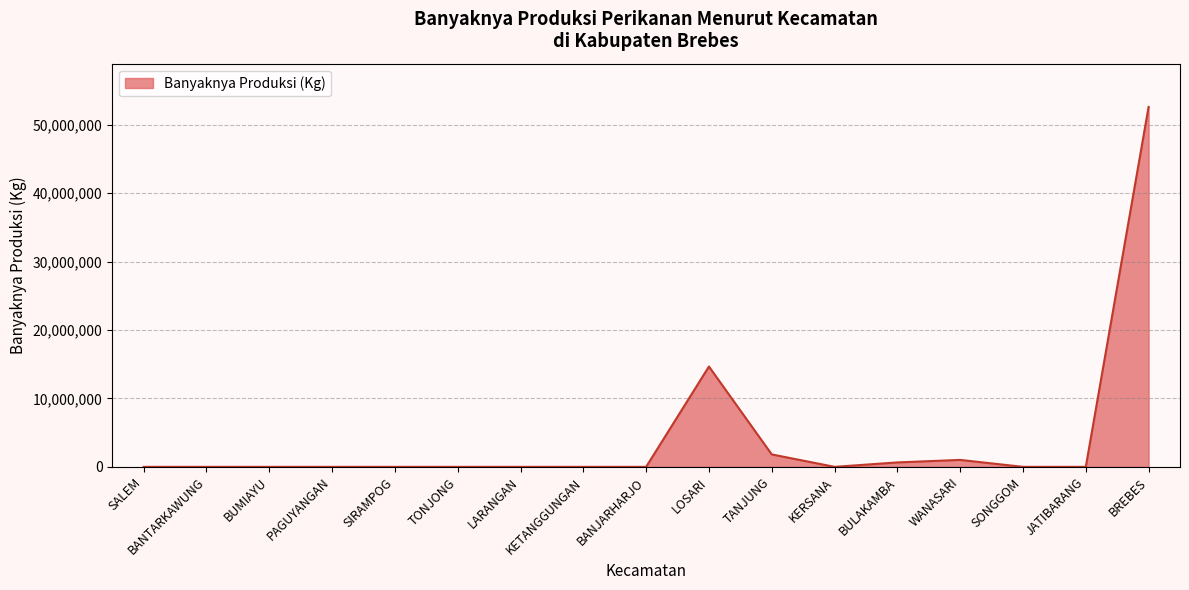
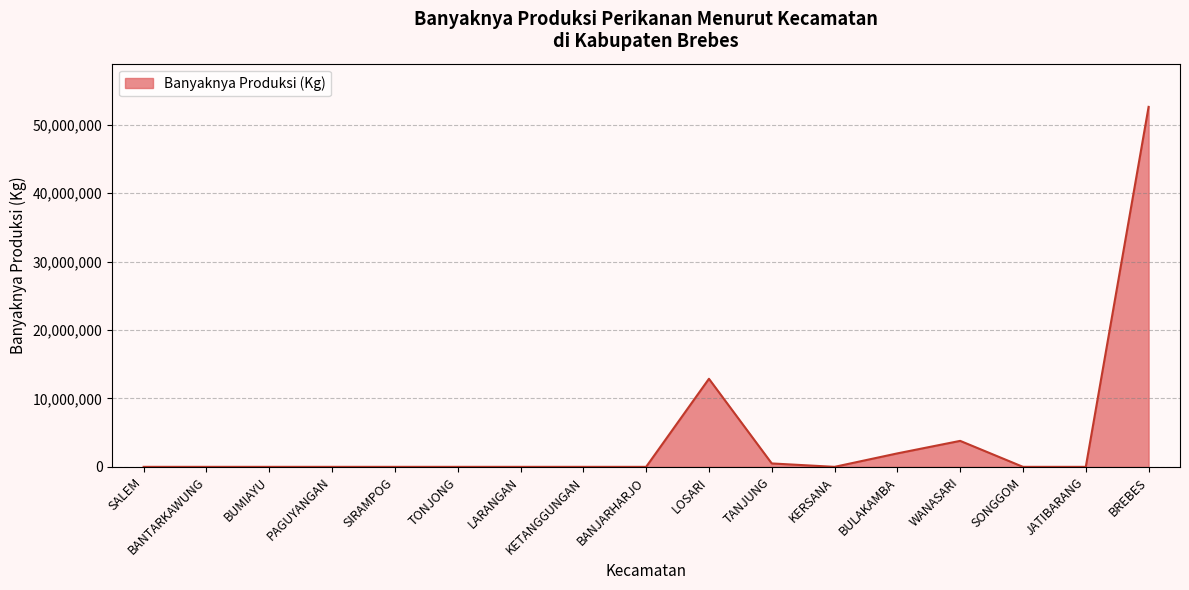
  {
    "SALEM": "0",
    "BANTARKAWUNG": "0",
    "BUMIAYU": "0",
    "PAGUYANGAN": "0",
    "SIRAMPOG": "0",
    "TONJONG": "0",
    "LARANGAN": "0",
    "KETANGGUNGAN": "0",
    "BANJARHARJO": "0",
-   "LOSARI": "15,000,000",
-   "TANJUNG": "2,000,000",
+   "LOSARI": "13,000,000",
+   "TANJUNG": "0",
    "KERSANA": "0",
-   "BULAKAMBA": "1,000,000",
-   "WANASARI": "1,000,000",
+   "BULAKAMBA": "2,000,000",
+   "WANASARI": "4,000,000",
    "SONGGOM": "0",
    "JATIBARANG": "0",
    "BREBES": "53,000,000"
  }
